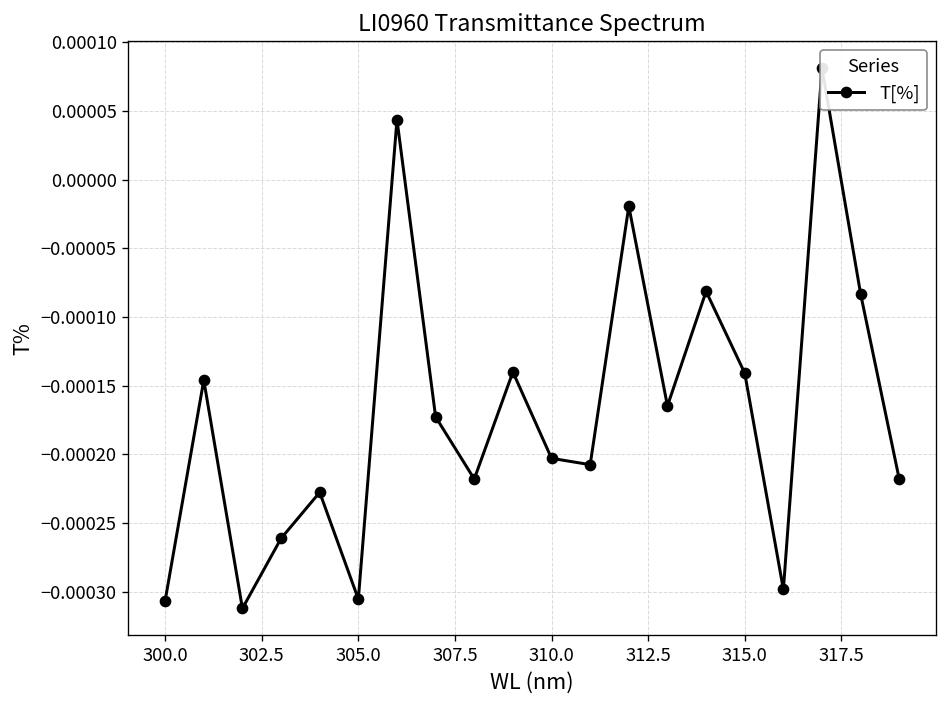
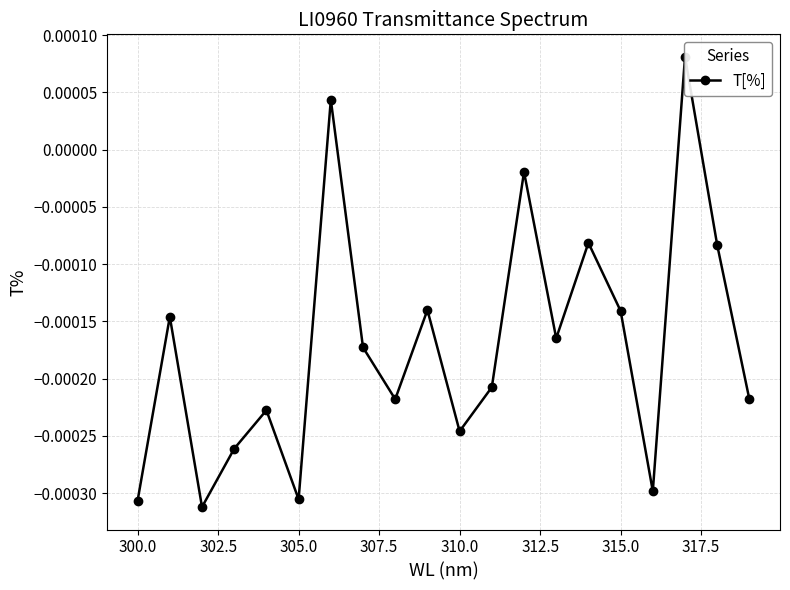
  {
    "300.0": -0.000306,
    "305.0": -0.000305,
-   "310.0": -0.000203,
+   "310.0": -0.000246,
    "315.0": -0.000141
  }
